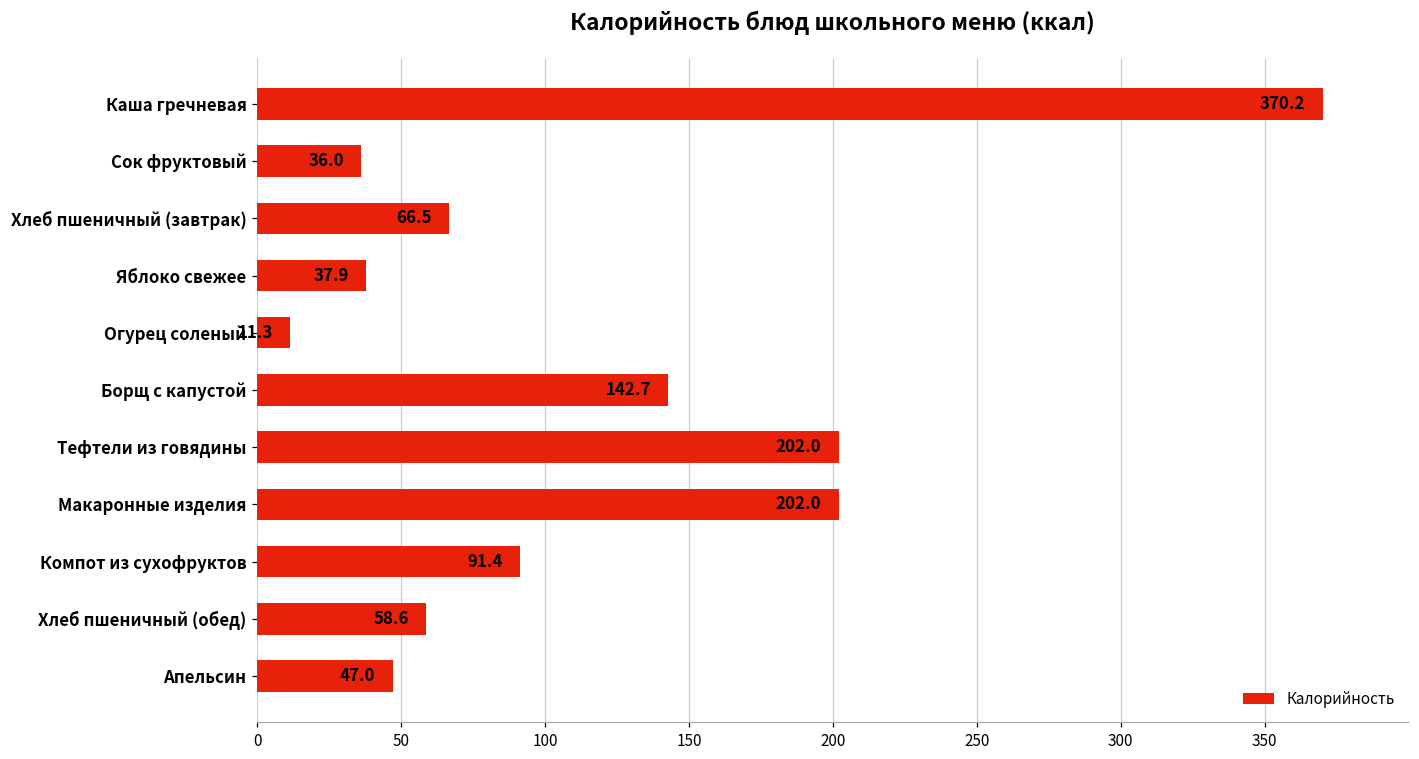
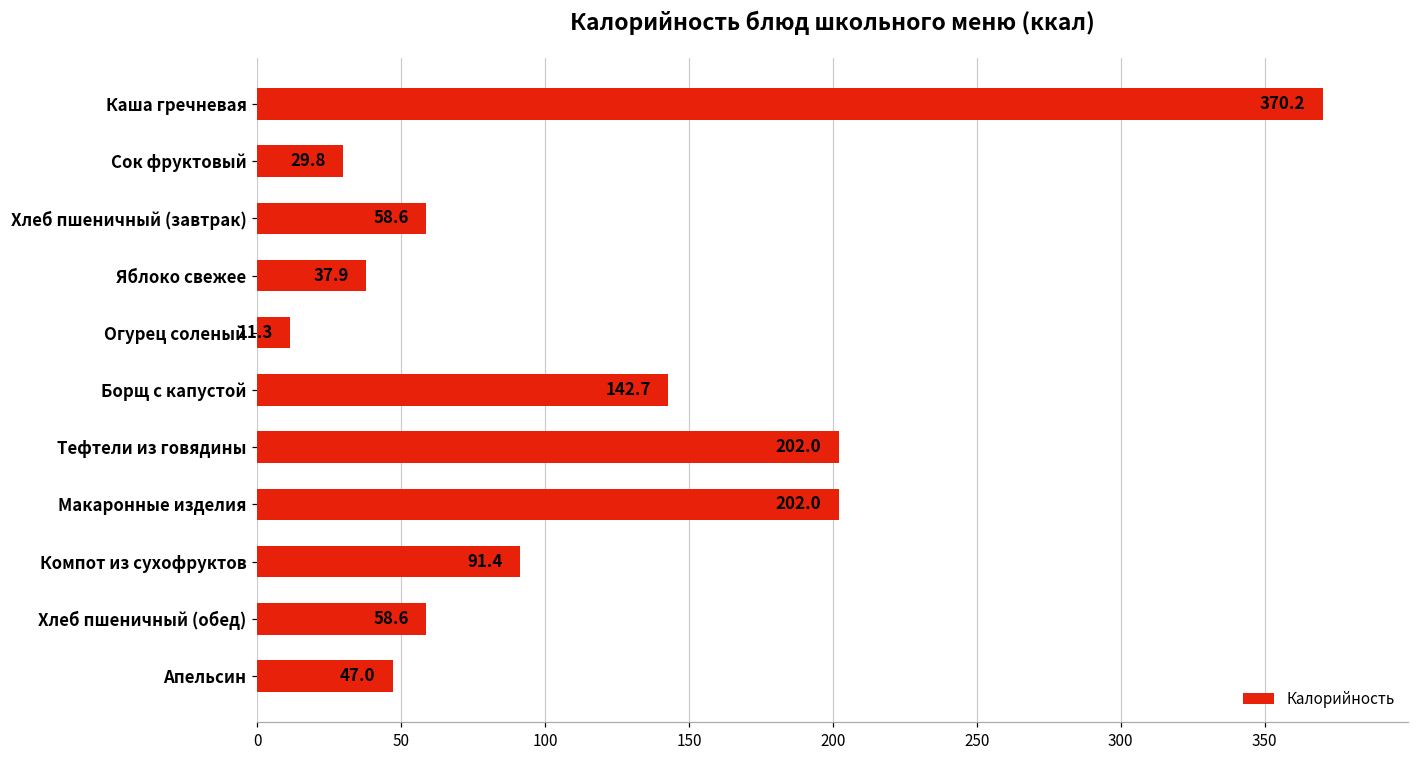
  {
    "Каша гречневая": 370.2,
-   "Сок фруктовый": 36.0,
-   "Хлеб пшеничный (завтрак)": 66.5,
+   "Сок фруктовый": 29.8,
+   "Хлеб пшеничный (завтрак)": 58.6,
    "Яблоко свежее": 37.9,
    "Огурец соленый": 11.3,
    "Борщ с капустой": 142.7,
    "Тефтели из говядины": 202.0,
    "Макаронные изделия": 202.0,
    "Компот из сухофруктов": 91.4,
    "Хлеб пшеничный (обед)": 58.6,
    "Апельсин": 47.0
  }
